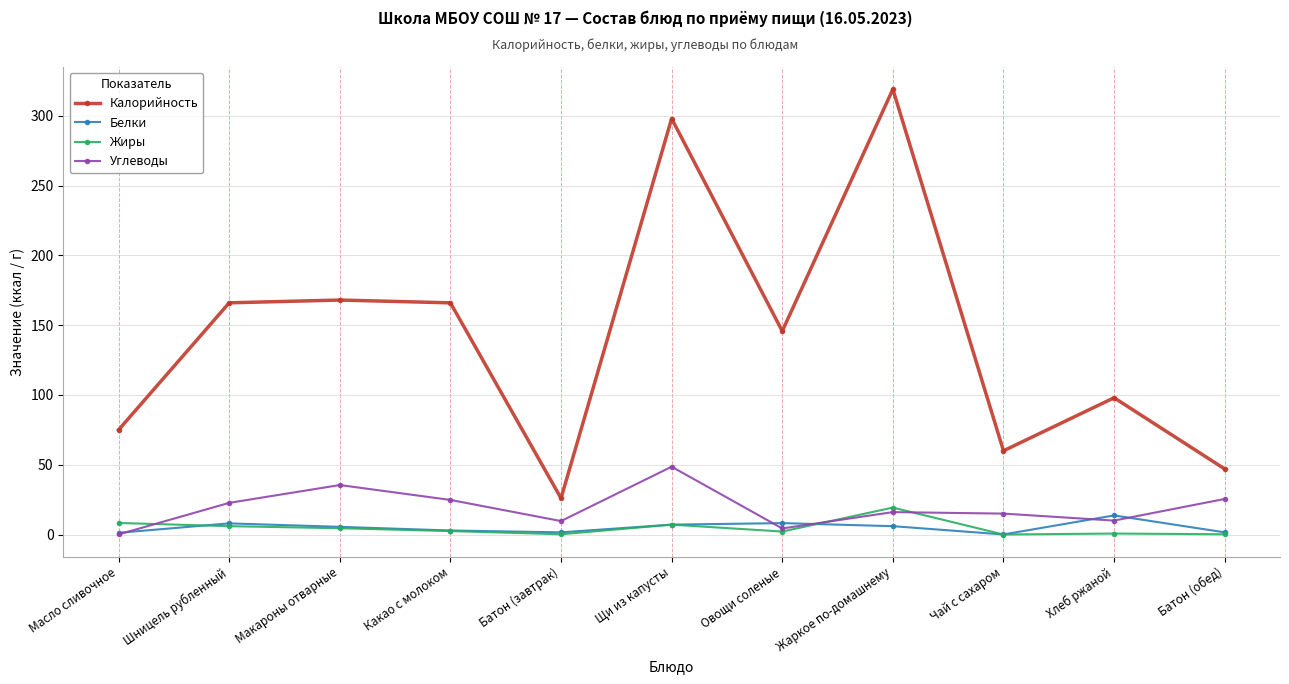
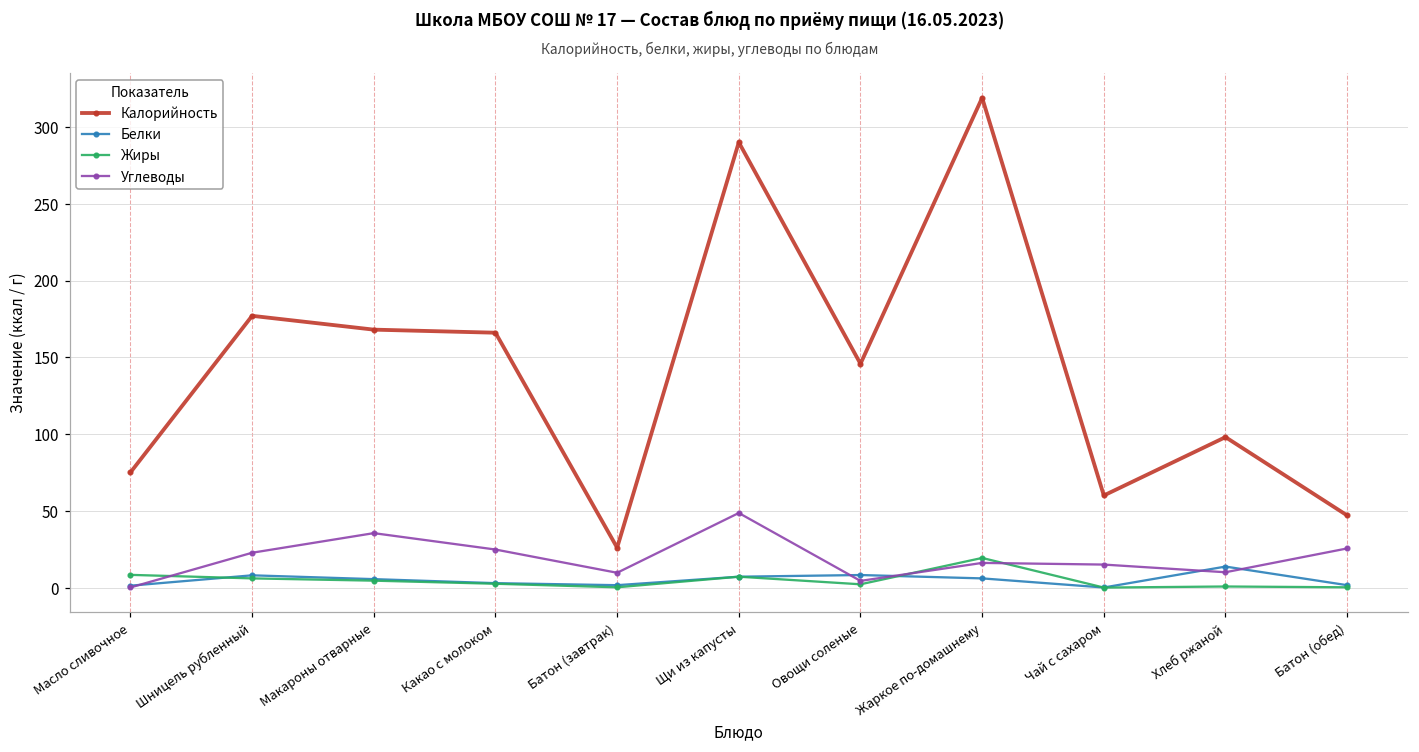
  {
    "Калорийность": {
      "Масло сливочное": 75,
-     "Шницель рубленный": 166,
+     "Шницель рубленный": 177,
      "Макароны отварные": 168,
      "Какао с молоком": 166,
      "Батон (завтрак)": 26,
-     "Щи из капусты": 298,
+     "Щи из капусты": 290,
      "Овощи соленые": 146,
      "Жаркое по-домашнему": 319,
      "Чай с сахаром": 60,
      "Хлеб ржаной": 98,
      "Батон (обед)": 47
    },
    "Белки": {
      "Шницель рубленный": 8,
      "Овощи соленые": 8,
      "Жаркое по-домашнему": 6,
      "Хлеб ржаной": 14
    },
    "Жиры": {
      "Масло сливочное": 8,
      "Шницель рубленный": 6,
      "Овощи соленые": 2,
      "Жаркое по-домашнему": 19,
      "Хлеб ржаной": 1
    },
    "Углеводы": {
      "Шницель рубленный": 23,
      "Макароны отварные": 35,
      "Какао с молоком": 25,
      "Батон (завтрак)": 10,
      "Щи из капусты": 49,
      "Овощи соленые": 4,
      "Жаркое по-домашнему": 16,
      "Чай с сахаром": 15,
      "Хлеб ржаной": 10,
      "Батон (обед)": 26
    }
  }
